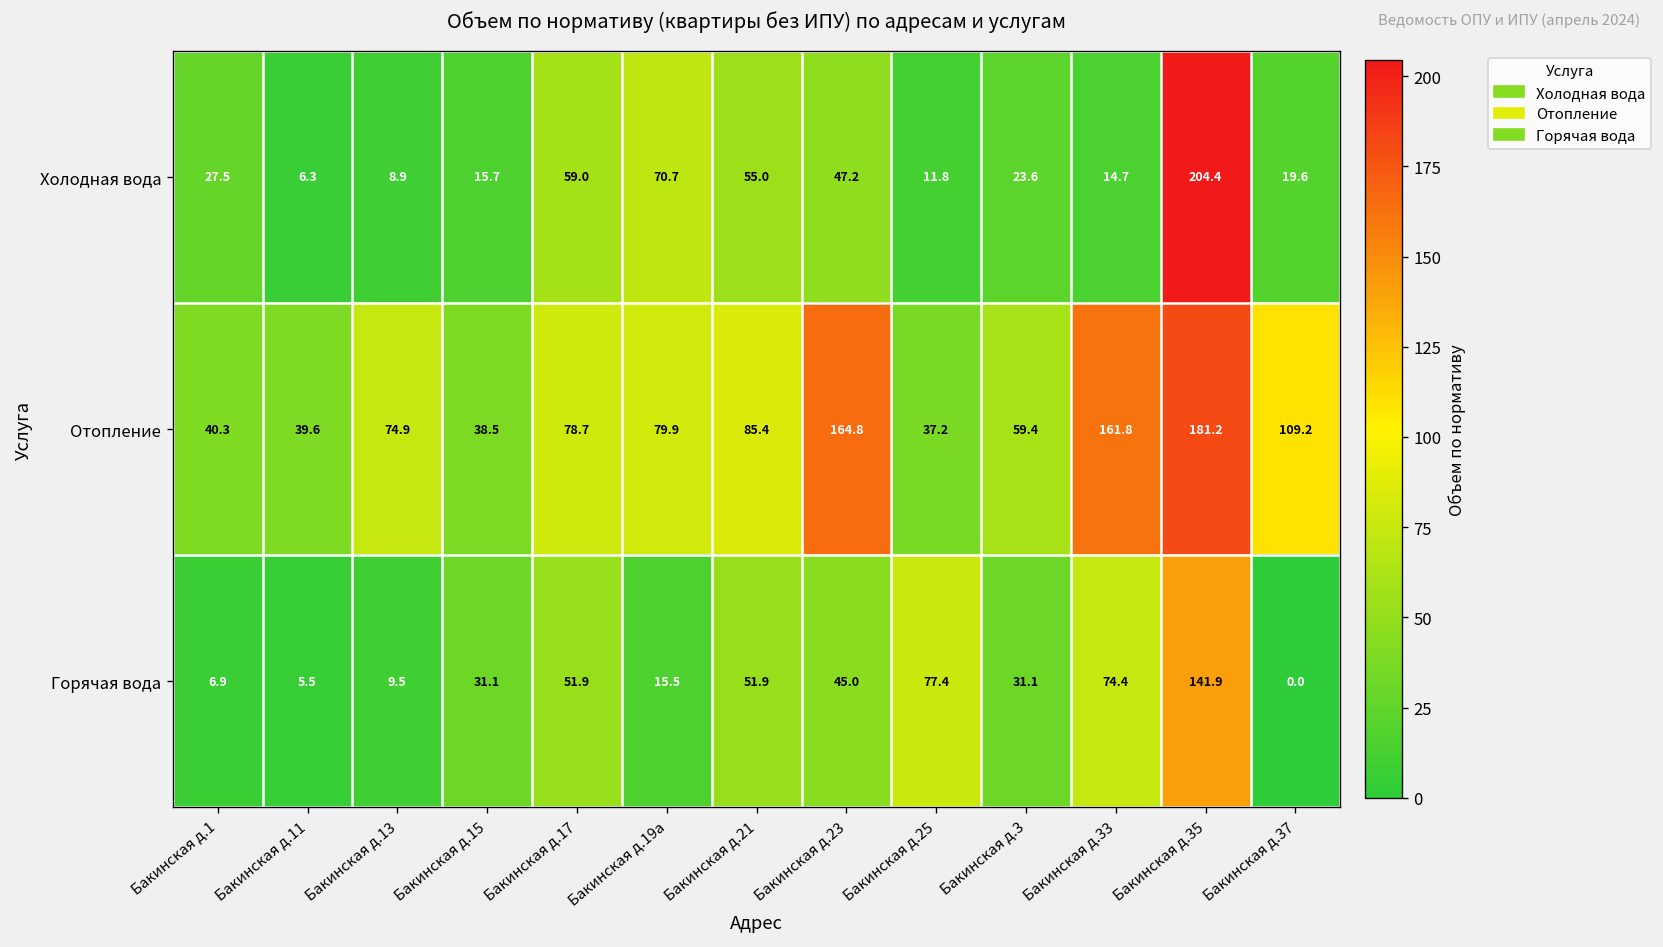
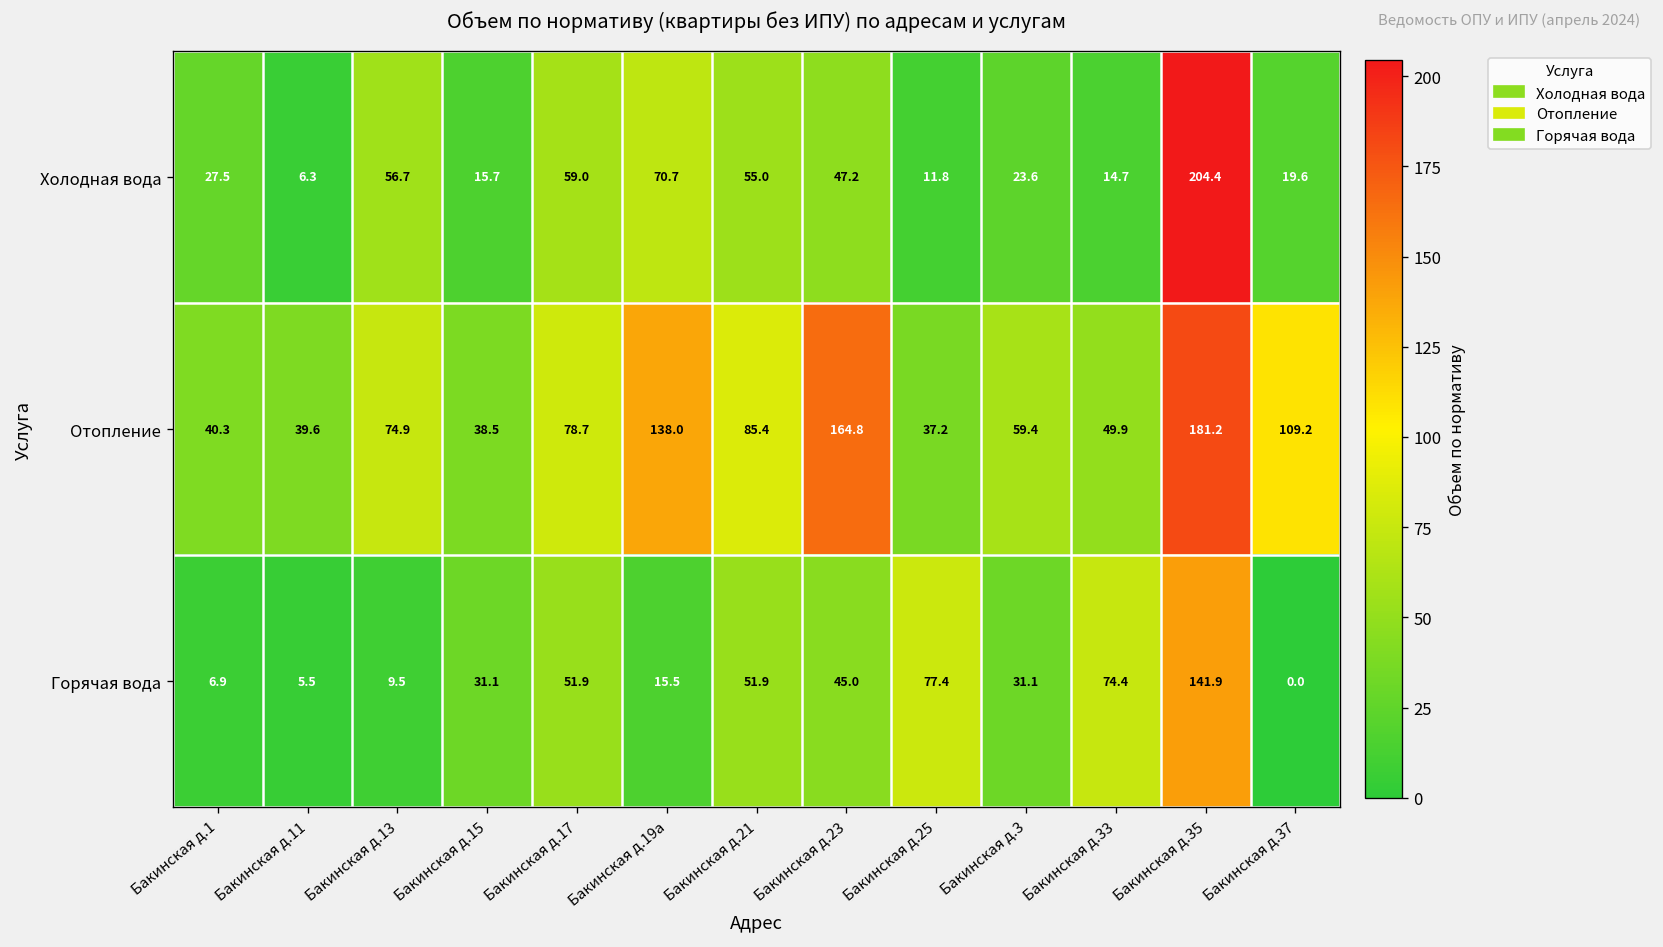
  {
    "Холодная вода": {
      "Бакинская д.1": 27.5,
      "Бакинская д.11": 6.3,
-     "Бакинская д.13": 8.9,
+     "Бакинская д.13": 56.7,
      "Бакинская д.15": 15.7,
      "Бакинская д.17": 59.0,
      "Бакинская д.19а": 70.7,
      "Бакинская д.21": 55.0,
      "Бакинская д.23": 47.2,
      "Бакинская д.25": 11.8,
      "Бакинская д.3": 23.6,
      "Бакинская д.33": 14.7,
      "Бакинская д.35": 204.4,
      "Бакинская д.37": 19.6
    },
    "Отопление": {
      "Бакинская д.1": 40.3,
      "Бакинская д.11": 39.6,
      "Бакинская д.13": 74.9,
      "Бакинская д.15": 38.5,
      "Бакинская д.17": 78.7,
-     "Бакинская д.19а": 79.9,
+     "Бакинская д.19а": 138.0,
      "Бакинская д.21": 85.4,
      "Бакинская д.23": 164.8,
      "Бакинская д.25": 37.2,
      "Бакинская д.3": 59.4,
-     "Бакинская д.33": 161.8,
+     "Бакинская д.33": 49.9,
      "Бакинская д.35": 181.2,
      "Бакинская д.37": 109.2
    },
    "Горячая вода": {
      "Бакинская д.1": 6.9,
      "Бакинская д.11": 5.5,
      "Бакинская д.13": 9.5,
      "Бакинская д.15": 31.1,
      "Бакинская д.17": 51.9,
      "Бакинская д.19а": 15.5,
      "Бакинская д.21": 51.9,
      "Бакинская д.23": 45.0,
      "Бакинская д.25": 77.4,
      "Бакинская д.3": 31.1,
      "Бакинская д.33": 74.4,
      "Бакинская д.35": 141.9,
      "Бакинская д.37": 0.0
    }
  }
